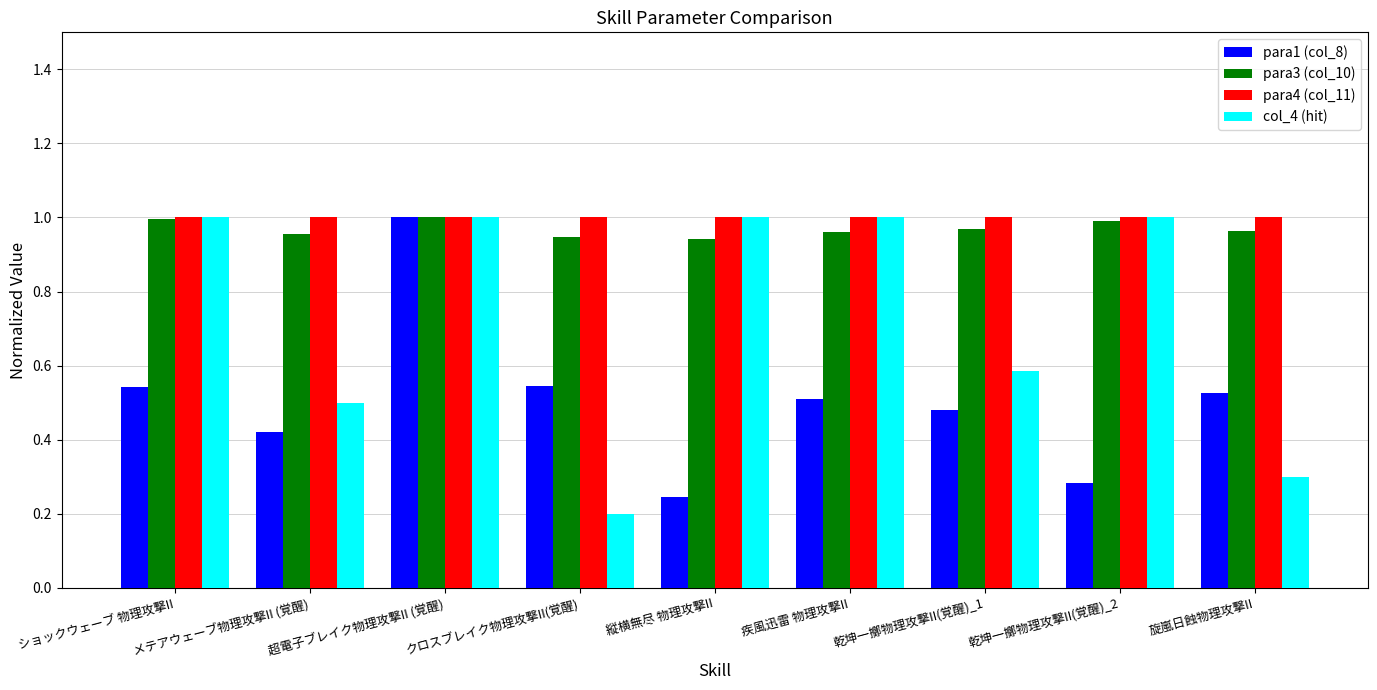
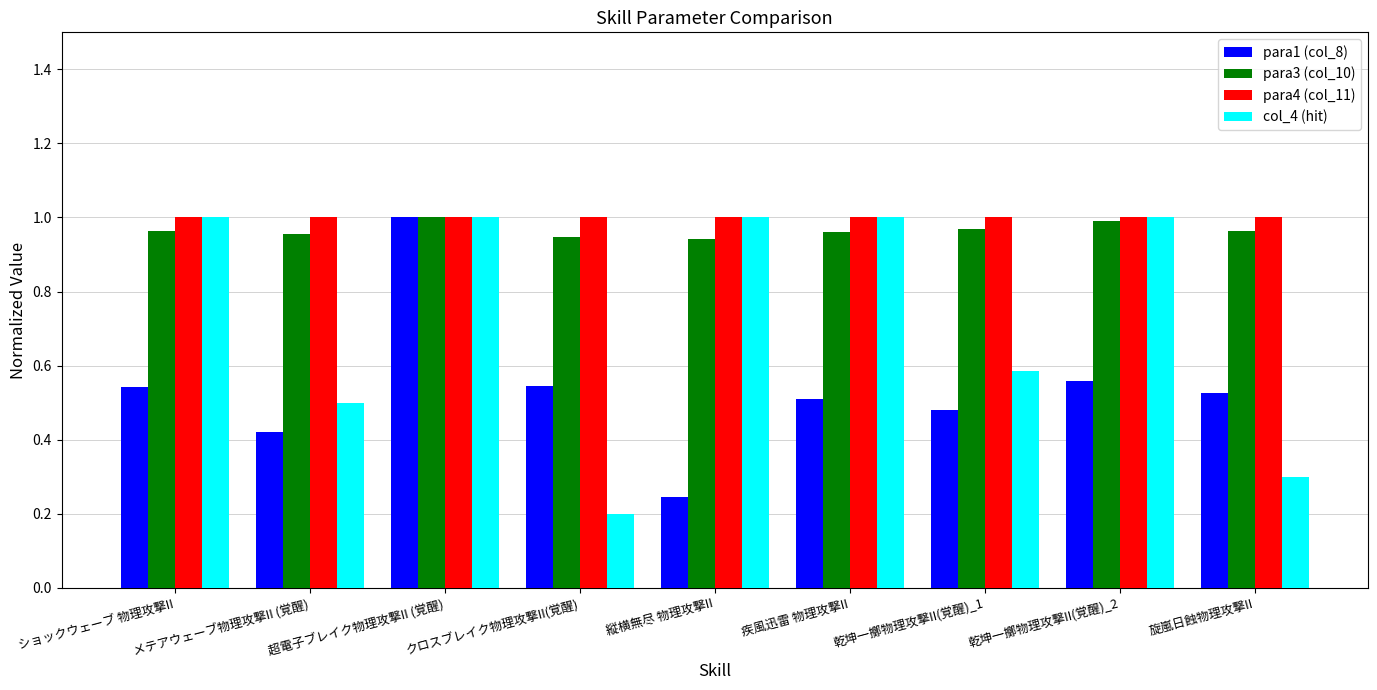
  {
    "para1 (col_8)": {
      "ショックウェーブ 物理攻撃II": 0.54,
      "メテアウェーブ物理攻撃II (覚醒)": 0.42,
      "超電子ブレイク物理攻撃II (覚醒)": 1.00,
      "クロスブレイク物理攻撃II(覚醒)": 0.54,
      "縦横無尽 物理攻撃II": 0.25,
      "疾風迅雷 物理攻撃II": 0.51,
      "乾坤一擲物理攻撃II(覚醒)_1": 0.48,
-     "乾坤一擲物理攻撃II(覚醒)_2": 0.28,
+     "乾坤一擲物理攻撃II(覚醒)_2": 0.56,
      "旋嵐日蝕物理攻撃II": 0.53
    },
    "para3 (col_10)": {
-     "ショックウェーブ 物理攻撃II": 1.00,
+     "ショックウェーブ 物理攻撃II": 0.96,
      "メテアウェーブ物理攻撃II (覚醒)": 0.95,
      "超電子ブレイク物理攻撃II (覚醒)": 1.00,
      "クロスブレイク物理攻撃II(覚醒)": 0.95,
      "縦横無尽 物理攻撃II": 0.94,
      "疾風迅雷 物理攻撃II": 0.96,
      "乾坤一擲物理攻撃II(覚醒)_1": 0.97,
      "乾坤一擲物理攻撃II(覚醒)_2": 0.99,
      "旋嵐日蝕物理攻撃II": 0.96
    },
    "para4 (col_11)": {
      "ショックウェーブ 物理攻撃II": 1.00,
      "メテアウェーブ物理攻撃II (覚醒)": 1.00,
      "超電子ブレイク物理攻撃II (覚醒)": 1.00,
      "クロスブレイク物理攻撃II(覚醒)": 1.00,
      "縦横無尽 物理攻撃II": 1.00,
      "疾風迅雷 物理攻撃II": 1.00,
      "乾坤一擲物理攻撃II(覚醒)_1": 1.00,
      "乾坤一擲物理攻撃II(覚醒)_2": 1.00,
      "旋嵐日蝕物理攻撃II": 1.00
    },
    "col_4 (hit)": {
      "ショックウェーブ 物理攻撃II": 1.00,
      "メテアウェーブ物理攻撃II (覚醒)": 0.50,
      "超電子ブレイク物理攻撃II (覚醒)": 1.00,
      "クロスブレイク物理攻撃II(覚醒)": 0.20,
      "縦横無尽 物理攻撃II": 1.00,
      "疾風迅雷 物理攻撃II": 1.00,
      "乾坤一擲物理攻撃II(覚醒)_1": 0.59,
      "乾坤一擲物理攻撃II(覚醒)_2": 1.00,
      "旋嵐日蝕物理攻撃II": 0.30
    }
  }
